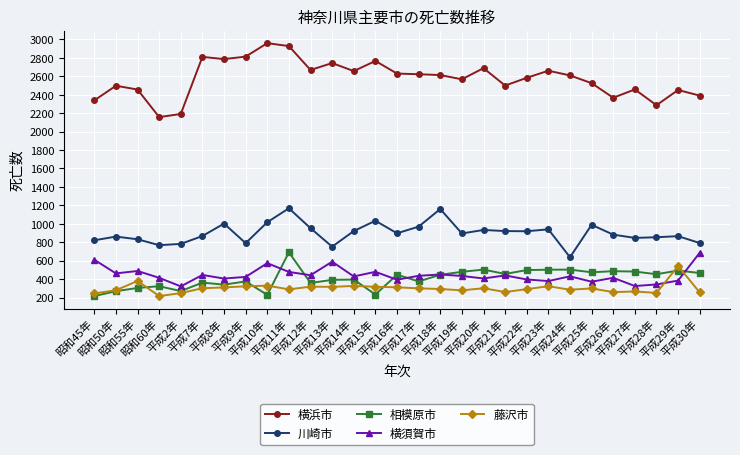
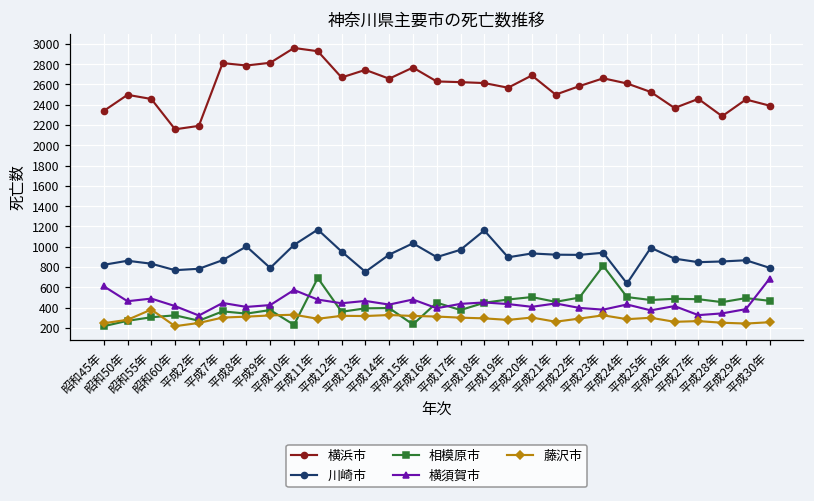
  {
    "横浜市": {
      "昭和45年": 2300,
      "昭和50年": 2500,
      "昭和55年": 2500,
      "昭和60年": 2200,
      "平成2年": 2200,
      "平成7年": 2800,
      "平成8年": 2800,
      "平成9年": 2800,
      "平成10年": 3000,
      "平成11年": 2900,
      "平成12年": 2700,
      "平成13年": 2700,
      "平成14年": 2700,
      "平成15年": 2800,
      "平成16年": 2600,
      "平成17年": 2600,
      "平成18年": 2600,
      "平成19年": 2600,
      "平成20年": 2700,
      "平成21年": 2500,
      "平成22年": 2600,
      "平成23年": 2700,
      "平成24年": 2600,
      "平成25年": 2500,
      "平成26年": 2400,
      "平成27年": 2500,
      "平成28年": 2300,
      "平成29年": 2500,
      "平成30年": 2400
    },
    "川崎市": {
      "昭和45年": 800,
      "昭和50年": 900,
      "昭和55年": 800,
      "昭和60年": 800,
      "平成2年": 800,
      "平成7年": 900,
      "平成8年": 1000,
      "平成9年": 800,
      "平成10年": 1000,
      "平成11年": 1200,
      "平成12年": 1000,
      "平成13年": 800,
      "平成14年": 900,
      "平成15年": 1000,
      "平成16年": 900,
      "平成17年": 1000,
      "平成18年": 1200,
      "平成19年": 900,
      "平成20年": 900,
      "平成21年": 900,
      "平成22年": 900,
      "平成23年": 900,
      "平成24年": 600,
      "平成25年": 1000,
      "平成26年": 900,
      "平成27年": 800,
      "平成28年": 900,
      "平成29年": 900,
      "平成30年": 800
    },
    "相模原市": {
      "昭和45年": 200,
      "昭和55年": 300,
      "昭和60年": 300,
      "平成7年": 400,
      "平成8年": 300,
      "平成9年": 400,
      "平成10年": 200,
      "平成11年": 700,
      "平成12年": 400,
      "平成13年": 400,
      "平成14年": 400,
      "平成15年": 200,
      "平成16年": 400,
      "平成17年": 400,
      "平成19年": 500,
      "平成20年": 500,
      "平成22年": 500,
-     "平成23年": 500,
+     "平成23年": 800,
      "平成24年": 500,
      "平成25年": 500,
      "平成26年": 500,
      "平成27年": 500,
      "平成28年": 500,
      "平成29年": 500,
      "平成30年": 500
    },
    "横須賀市": {
      "昭和45年": 600,
      "昭和50年": 500,
      "昭和55年": 500,
      "昭和60年": 400,
      "平成2年": 300,
      "平成7年": 400,
      "平成8年": 400,
      "平成9年": 400,
      "平成10年": 600,
      "平成11年": 500,
      "平成12年": 400,
-     "平成13年": 600,
+     "平成13年": 500,
      "平成14年": 400,
      "平成15年": 500,
      "平成16年": 400,
      "平成17年": 400,
      "平成19年": 400,
      "平成20年": 400,
      "平成22年": 400,
      "平成23年": 400,
      "平成24年": 400,
      "平成25年": 400,
      "平成26年": 400,
      "平成27年": 300,
      "平成28年": 300,
      "平成29年": 400,
      "平成30年": 700
    },
    "藤沢市": {
      "昭和45年": 200,
      "昭和55年": 400,
      "昭和60年": 200,
      "平成7年": 300,
      "平成8年": 300,
      "平成9年": 300,
      "平成10年": 300,
      "平成11年": 300,
      "平成12年": 300,
      "平成13年": 300,
      "平成14年": 300,
      "平成15年": 300,
      "平成16年": 300,
      "平成17年": 300,
      "平成18年": 300,
      "平成19年": 300,
      "平成20年": 300,
      "平成21年": 300,
      "平成22年": 300,
      "平成23年": 300,
      "平成24年": 300,
      "平成25年": 300,
      "平成26年": 300,
      "平成27年": 300,
      "平成28年": 300,
-     "平成29年": 500,
+     "平成29年": 200,
      "平成30年": 300
    }
  }
